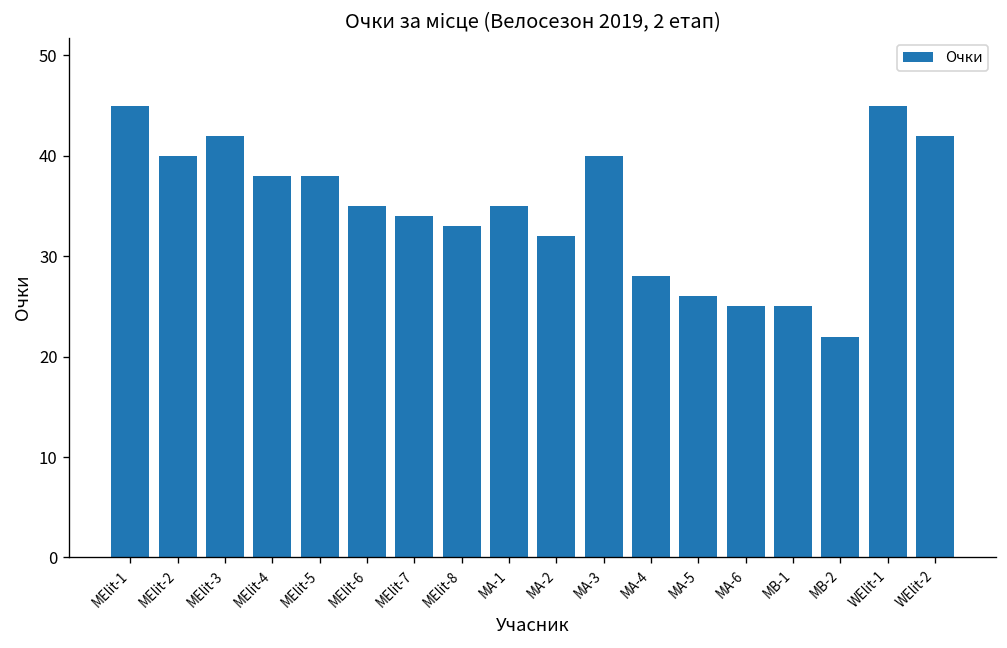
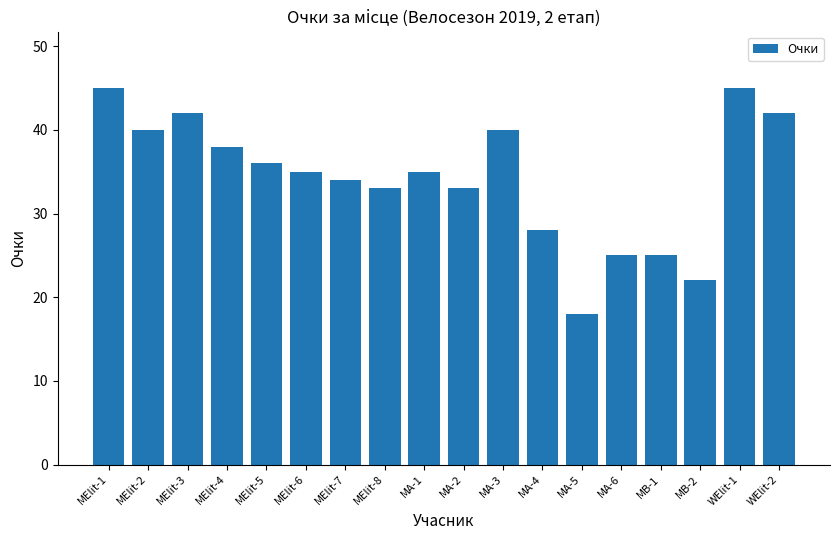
  {
    "MElit-1": 45,
    "MElit-2": 40,
    "MElit-3": 42,
    "MElit-4": 38,
-   "MElit-5": 38,
+   "MElit-5": 36,
    "MElit-6": 35,
    "MElit-7": 34,
    "MElit-8": 33,
    "MA-1": 35,
-   "MA-2": 32,
+   "MA-2": 33,
    "MA-3": 40,
    "MA-4": 28,
-   "MA-5": 26,
+   "MA-5": 18,
    "MA-6": 25,
    "MB-1": 25,
    "MB-2": 22,
    "WElit-1": 45,
    "WElit-2": 42
  }
